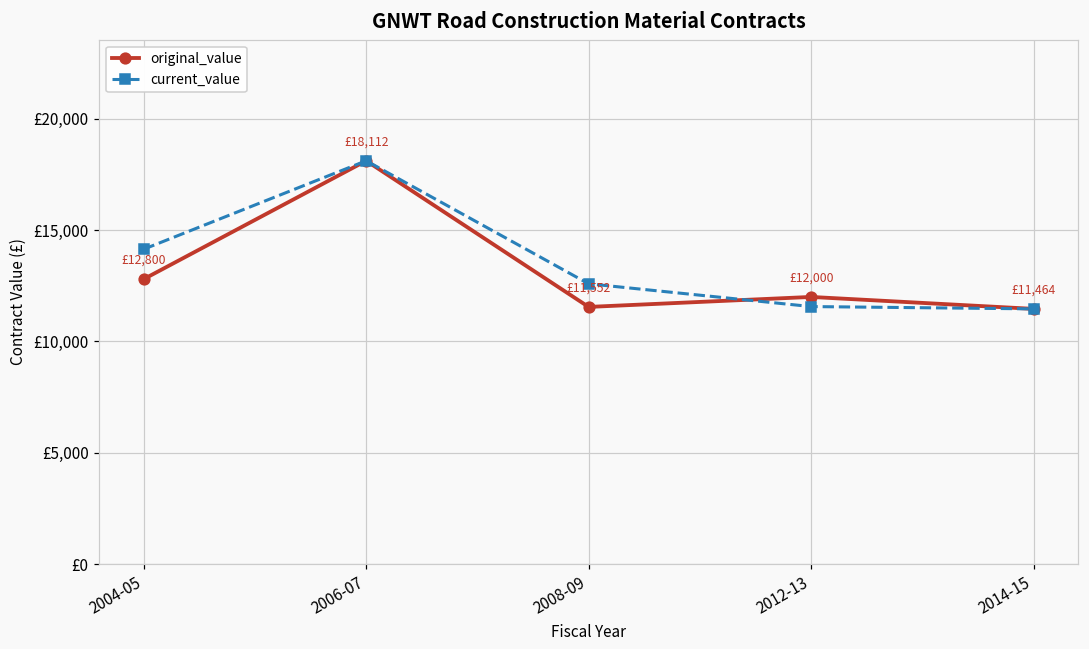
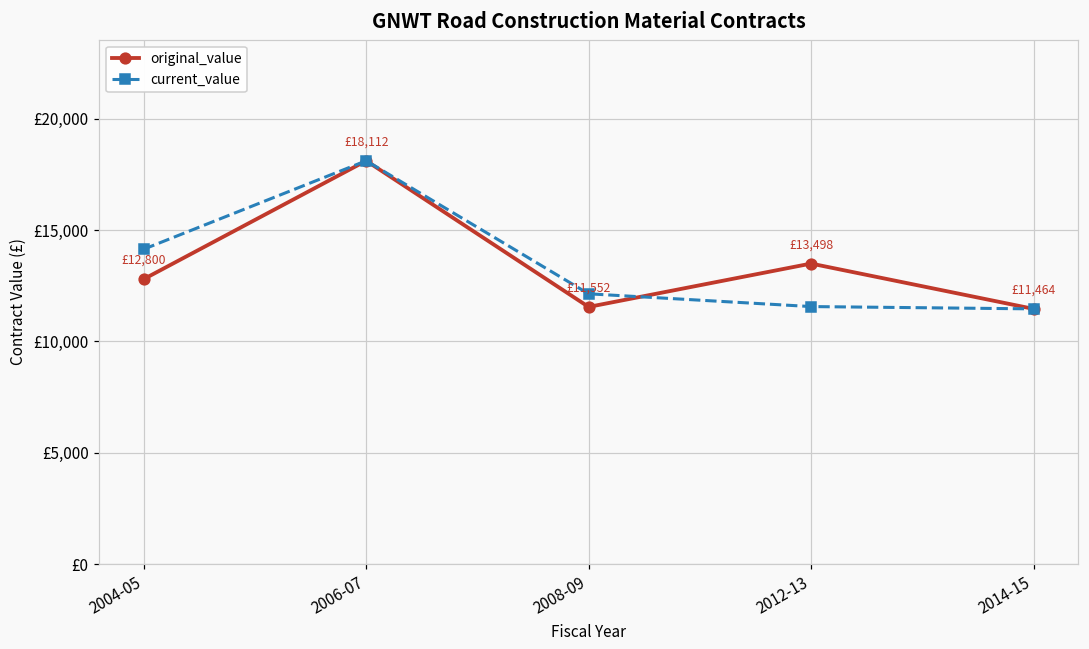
  {
    "original_value": {
      "2004-05": "£12,800",
-     "2012-13": "£12,000"
+     "2012-13": "£13,498"
    },
    "current_value": {
-     "2008-09": "£12,600",
+     "2008-09": "£12,100",
      "2012-13": "£11,600"
    }
  }
